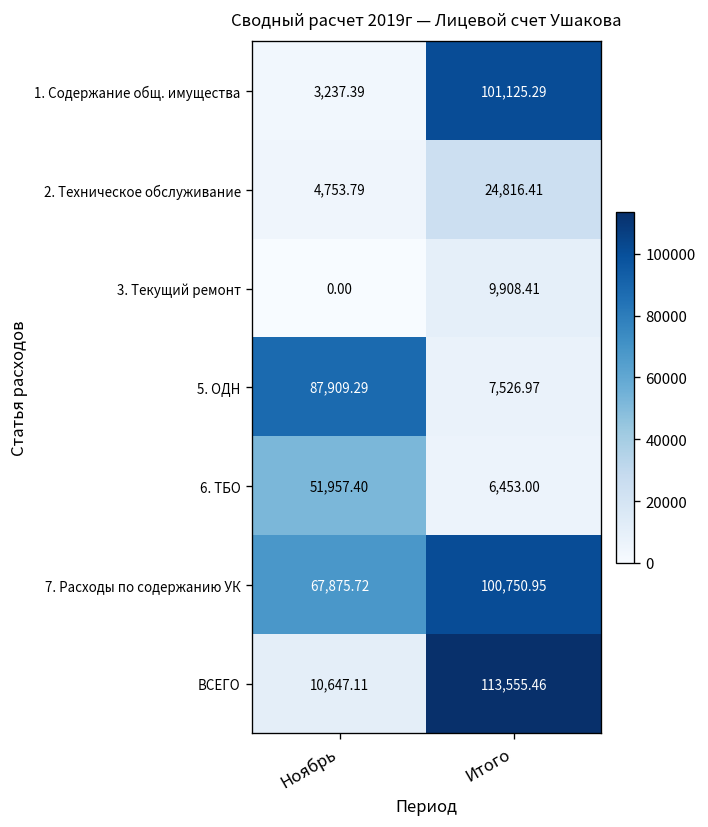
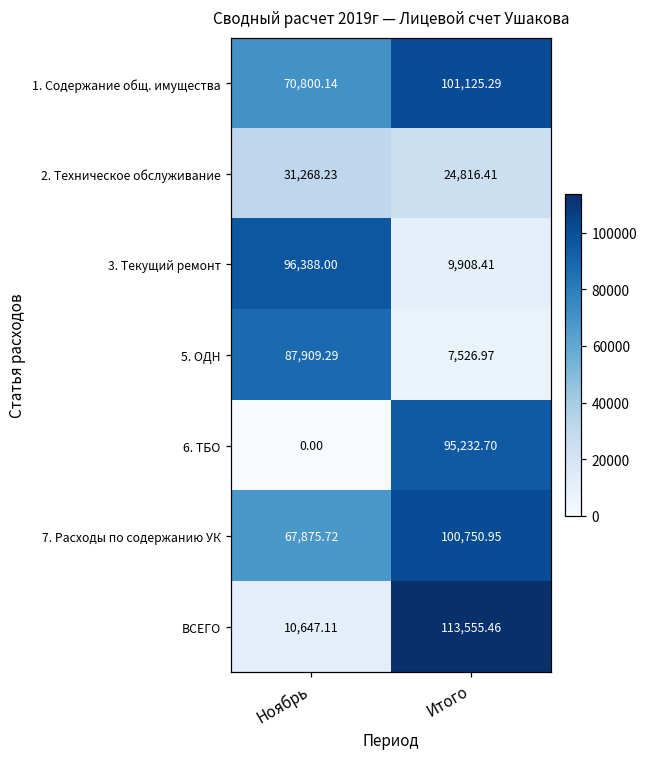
  {
    "1. Содержание общ. имущества": {
-     "Ноябрь": "3,237.39",
+     "Ноябрь": "70,800.14",
      "Итого": "101,125.29"
    },
    "2. Техническое обслуживание": {
-     "Ноябрь": "4,753.79",
+     "Ноябрь": "31,268.23",
      "Итого": "24,816.41"
    },
    "3. Текущий ремонт": {
-     "Ноябрь": "0.00",
+     "Ноябрь": "96,388.00",
      "Итого": "9,908.41"
    },
    "5. ОДН": {
      "Ноябрь": "87,909.29",
      "Итого": "7,526.97"
    },
    "6. ТБО": {
-     "Ноябрь": "51,957.40",
-     "Итого": "6,453.00"
+     "Ноябрь": "0.00",
+     "Итого": "95,232.70"
    },
    "7. Расходы по содержанию УК": {
      "Ноябрь": "67,875.72",
      "Итого": "100,750.95"
    },
    "ВСЕГО": {
      "Ноябрь": "10,647.11",
      "Итого": "113,555.46"
    }
  }
